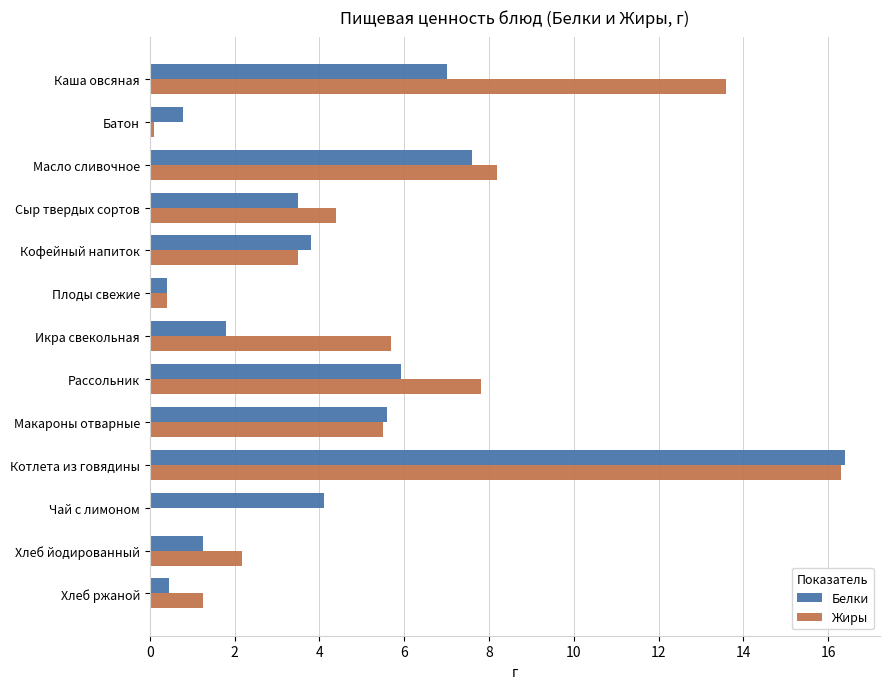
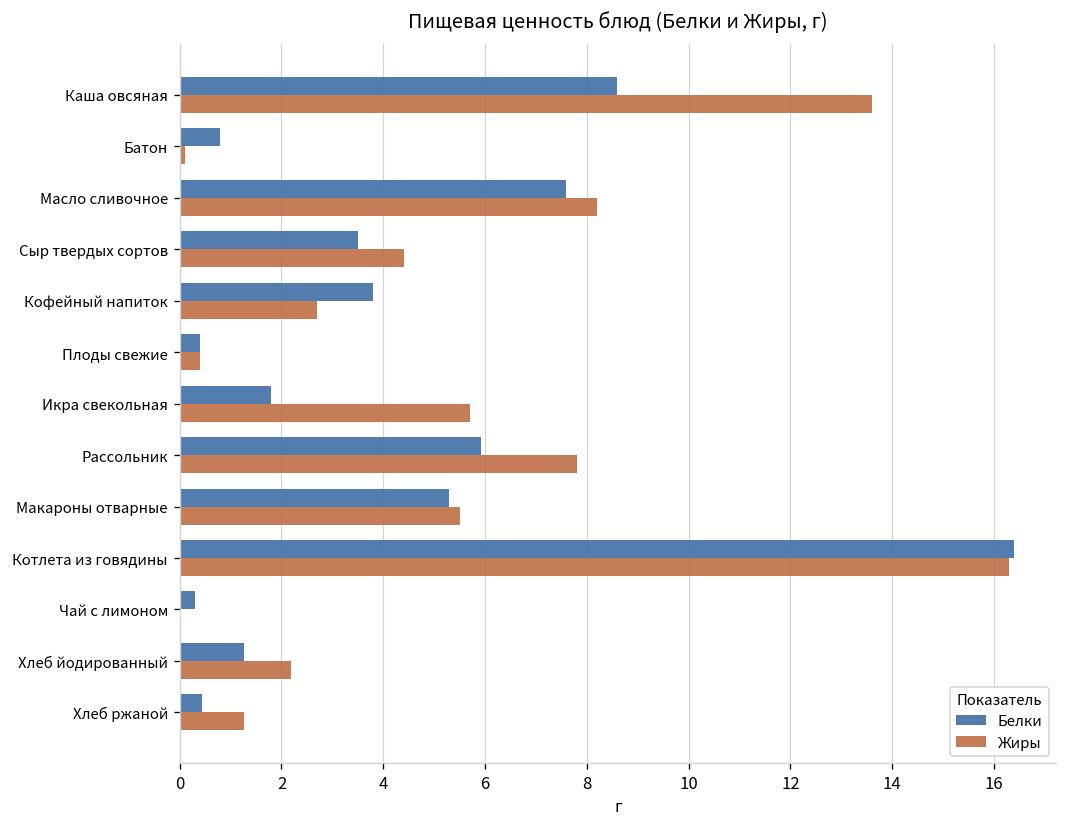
  {
    "Белки": {
-     "Каша овсяная": 7.0,
+     "Каша овсяная": 8.6,
      "Батон": 0.8,
      "Масло сливочное": 7.6,
      "Сыр твердых сортов": 3.5,
      "Кофейный напиток": 3.8,
      "Плоды свежие": 0.4,
      "Икра свекольная": 1.8,
      "Рассольник": 5.9,
-     "Макароны отварные": 5.6,
+     "Макароны отварные": 5.3,
      "Котлета из говядины": 16.4,
-     "Чай с лимоном": 4.1,
+     "Чай с лимоном": 0.3,
      "Хлеб йодированный": 1.3,
      "Хлеб ржаной": 0.4
    },
    "Жиры": {
      "Каша овсяная": 13.6,
      "Батон": 0.1,
      "Масло сливочное": 8.2,
      "Сыр твердых сортов": 4.4,
-     "Кофейный напиток": 3.5,
+     "Кофейный напиток": 2.7,
      "Плоды свежие": 0.4,
      "Икра свекольная": 5.7,
      "Рассольник": 7.8,
      "Макароны отварные": 5.5,
      "Котлета из говядины": 16.3,
      "Чай с лимоном": 0.0,
      "Хлеб йодированный": 2.2,
      "Хлеб ржаной": 1.3
    }
  }
